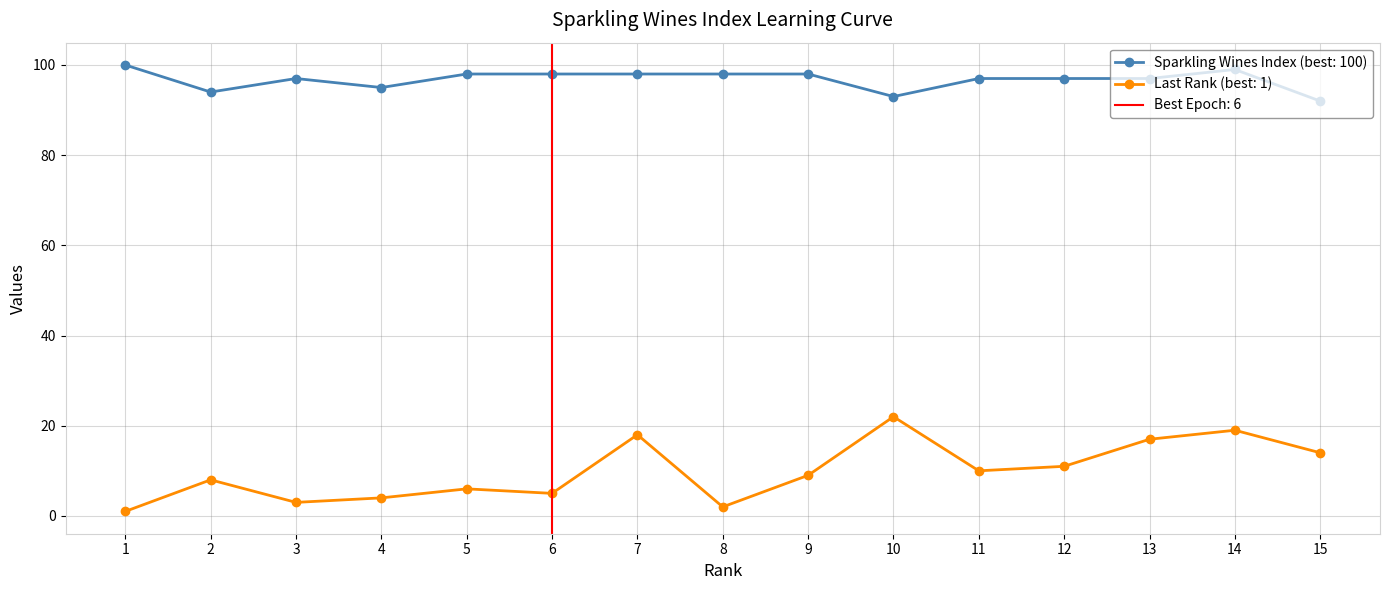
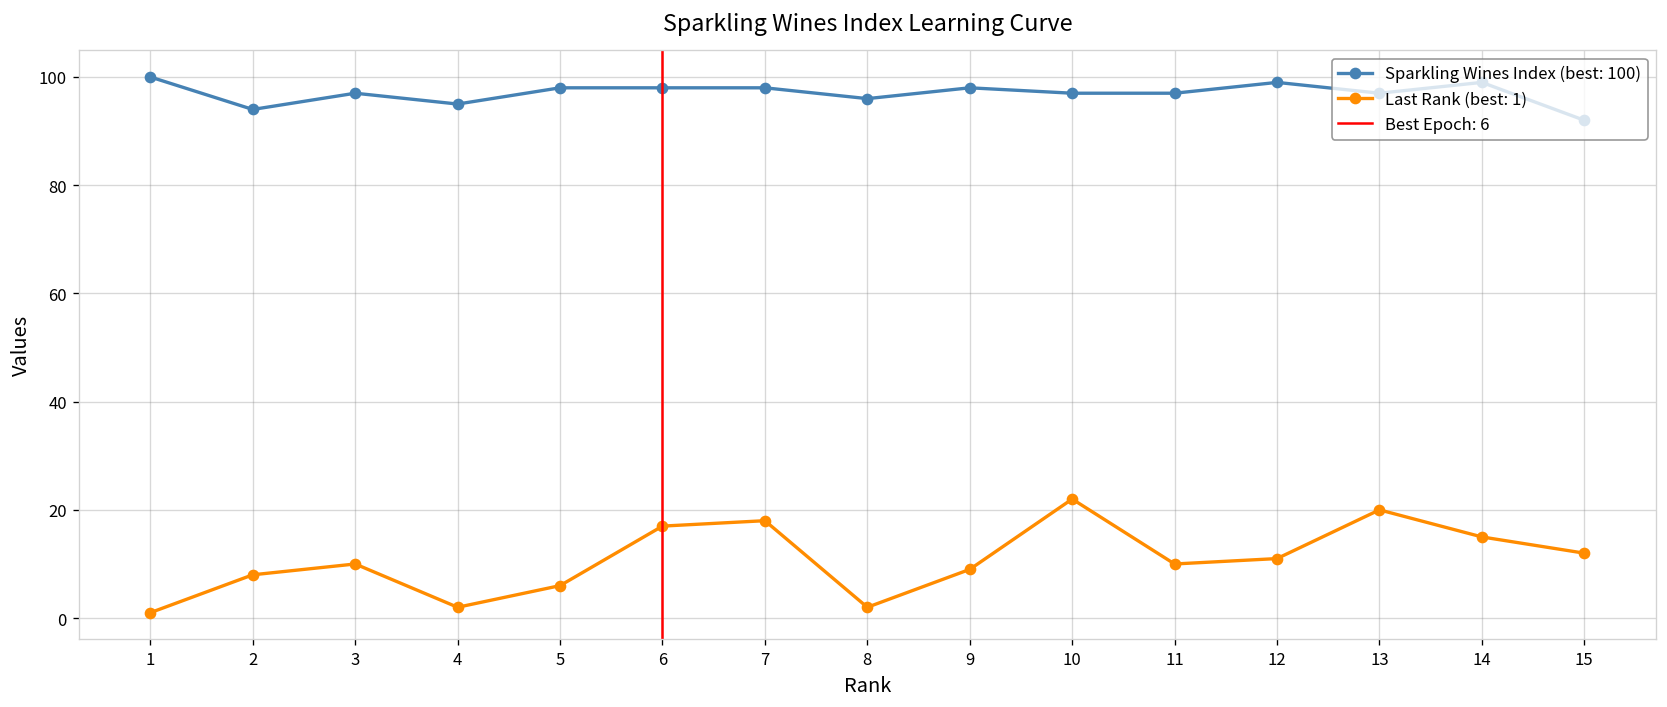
  {
    "Sparkling Wines Index (best: 100)": {
      "1": 100,
      "2": 94,
      "3": 97,
      "4": 95,
      "5": 98,
      "6": 98,
      "7": 98,
-     "8": 98,
+     "8": 96,
      "9": 98,
-     "10": 93,
+     "10": 97,
      "11": 97,
-     "12": 97
+     "12": 99
    },
    "Last Rank (best: 1)": {
      "1": 1,
      "2": 8,
-     "3": 3,
-     "4": 4,
+     "3": 10,
+     "4": 2,
      "5": 6,
-     "6": 5,
+     "6": 17,
      "7": 18,
      "8": 2,
      "9": 9,
      "10": 22,
      "11": 10,
      "12": 11,
-     "13": 17,
-     "14": 19,
-     "15": 14
+     "13": 20,
+     "14": 15,
+     "15": 12
    }
  }
